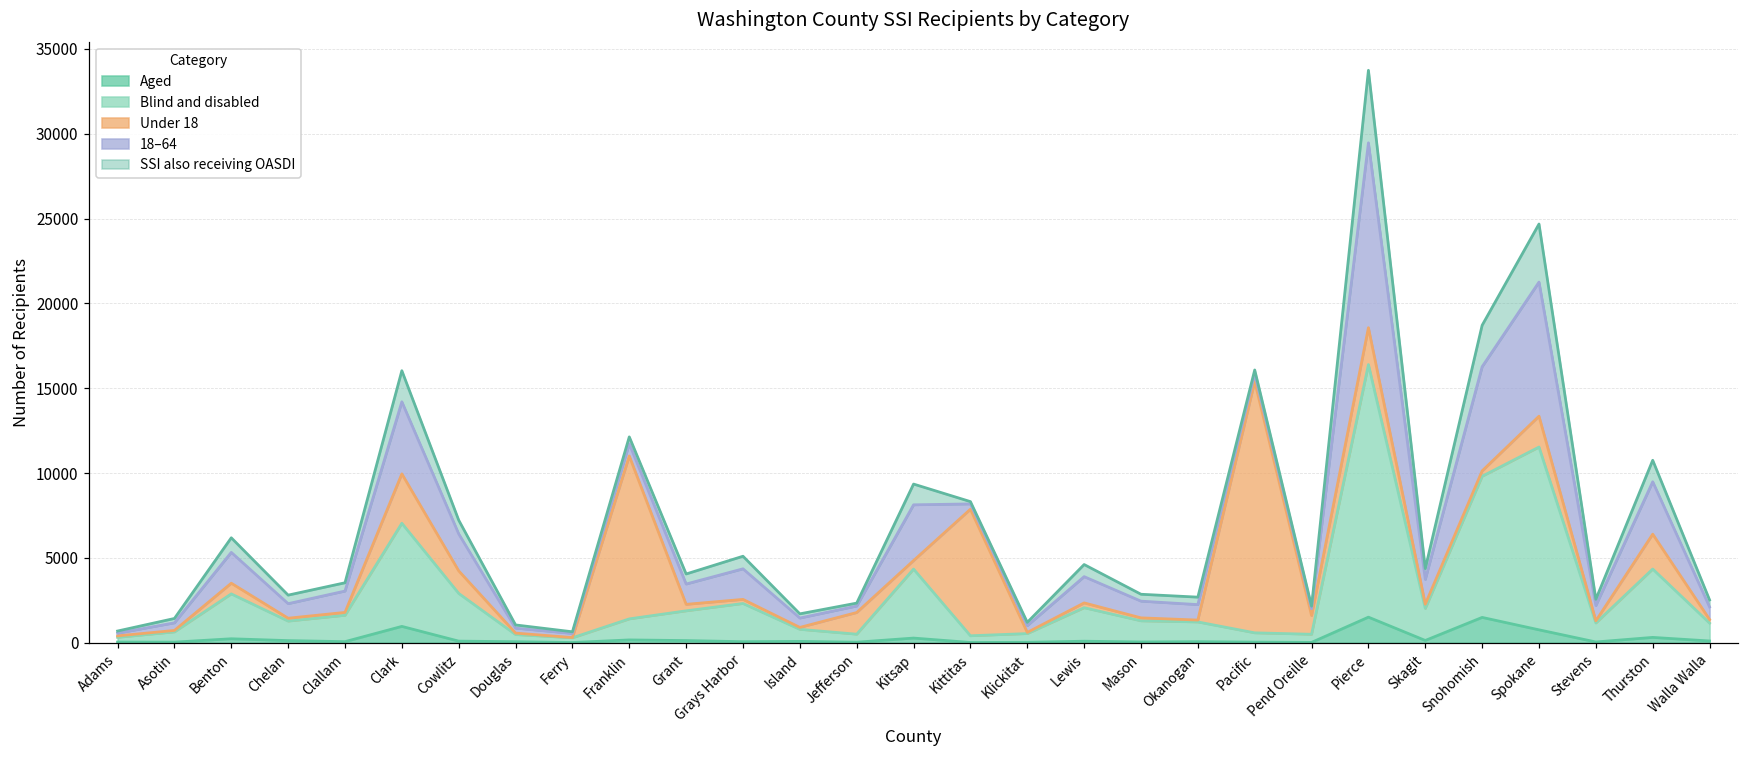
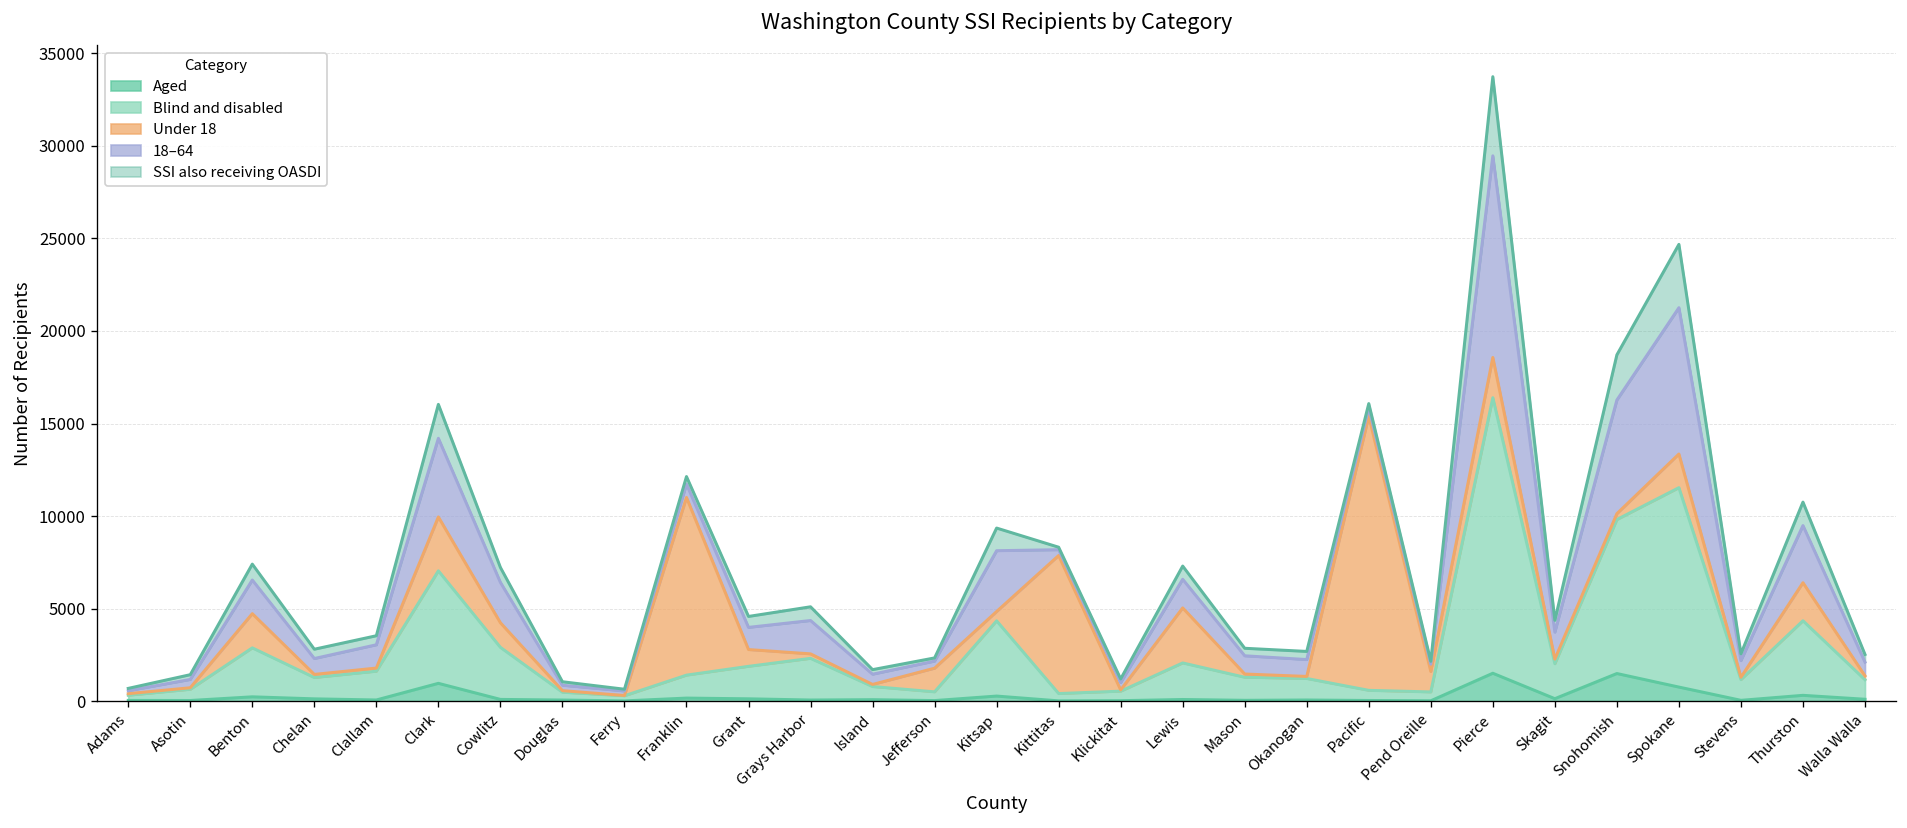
  {
    "Under 18": {
-     "Benton": 600,
+     "Benton": 1800,
      "Chelan": 200,
      "Clallam": 200,
      "Clark": 2900,
      "Cowlitz": 1300,
      "Franklin": 9600,
-     "Grant": 400,
+     "Grant": 900,
      "Grays Harbor": 200,
      "Jefferson": 1300,
      "Kitsap": 500,
      "Kittitas": 7500,
-     "Lewis": 300,
+     "Lewis": 3000,
      "Mason": 200,
      "Pacific": 14800,
      "Pend Oreille": 1100,
      "Pierce": 2200,
      "Skagit": 200,
      "Snohomish": 300,
      "Spokane": 1800,
      "Thurston": 2100,
      "Walla Walla": 200
    }
  }
